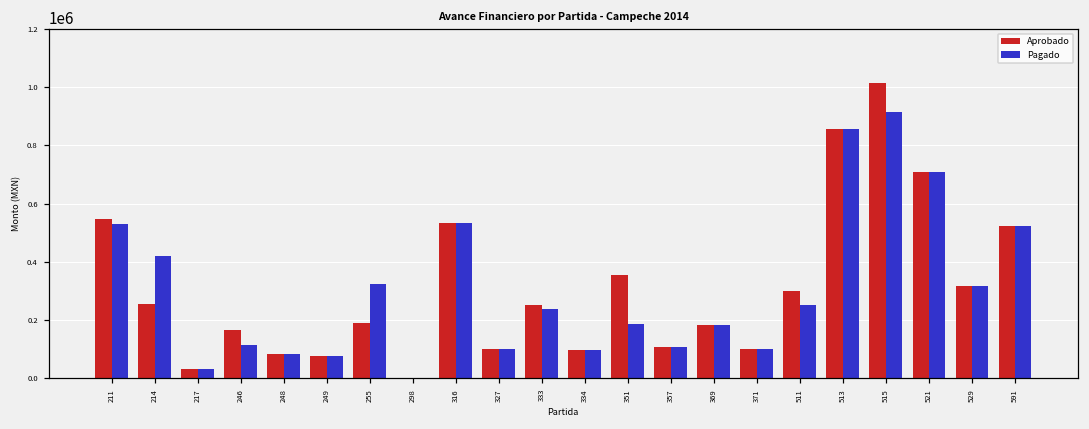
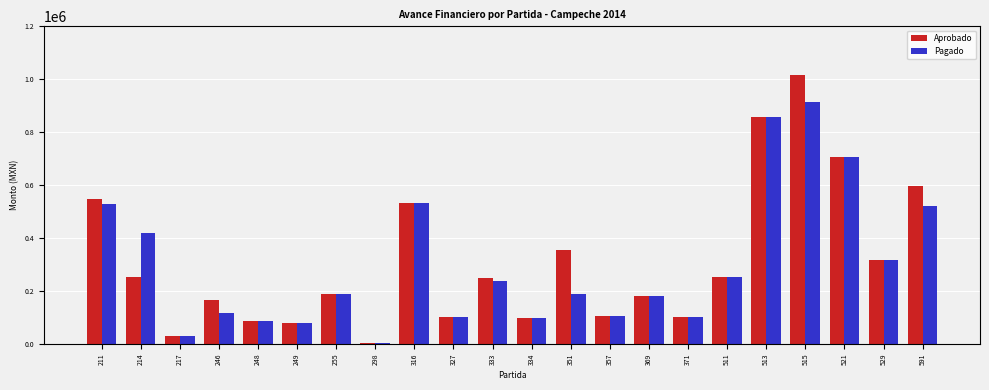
  {
    "Aprobado": {
      "211": 550000,
      "214": 250000,
      "217": 30000,
      "246": 170000,
      "248": 90000,
      "249": 80000,
      "255": 190000,
      "316": 530000,
      "327": 100000,
      "333": 250000,
      "334": 100000,
      "351": 360000,
      "357": 110000,
      "369": 180000,
      "371": 100000,
-     "511": 300000,
+     "511": 250000,
      "513": 860000,
      "515": 1020000,
      "521": 710000,
      "529": 320000,
-     "591": 520000
+     "591": 600000
    },
    "Pagado": {
      "211": 530000,
      "214": 420000,
      "217": 30000,
      "246": 120000,
      "248": 90000,
      "249": 80000,
-     "255": 320000,
+     "255": 190000,
      "316": 530000,
      "327": 100000,
      "333": 240000,
      "334": 100000,
      "351": 190000,
      "357": 110000,
      "369": 180000,
      "371": 100000,
      "511": 250000,
      "513": 860000,
      "515": 920000,
      "521": 710000,
      "529": 320000,
      "591": 520000
    }
  }
